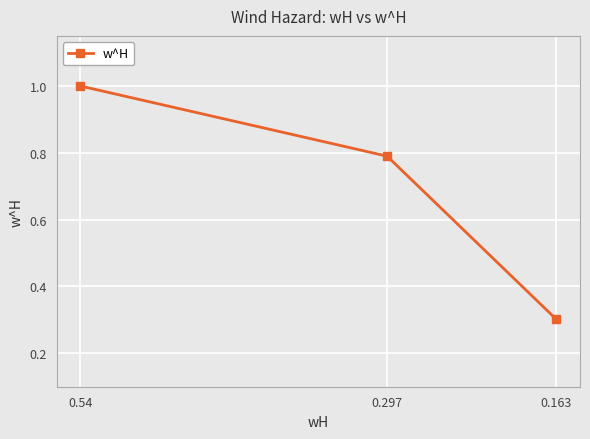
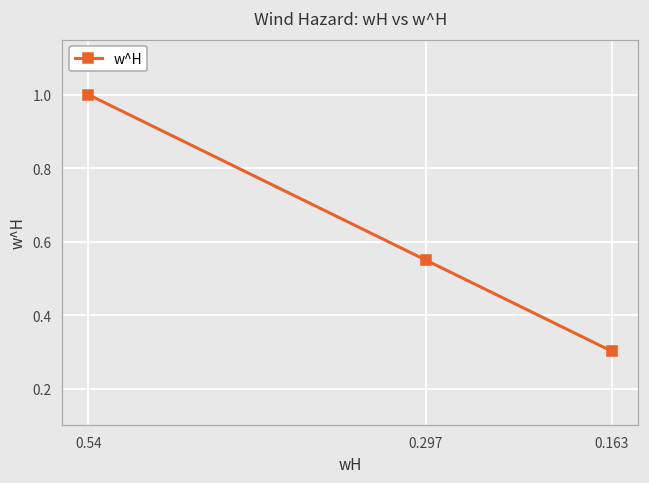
  {
    "0.54": 1.00,
-   "0.297": 0.79,
+   "0.297": 0.55,
    "0.163": 0.30
  }
